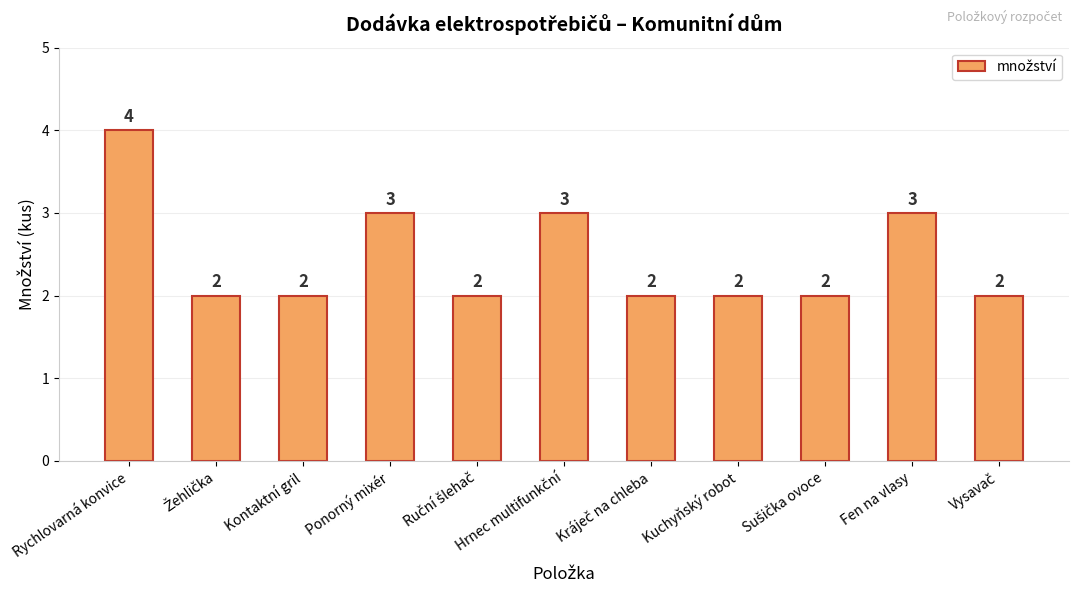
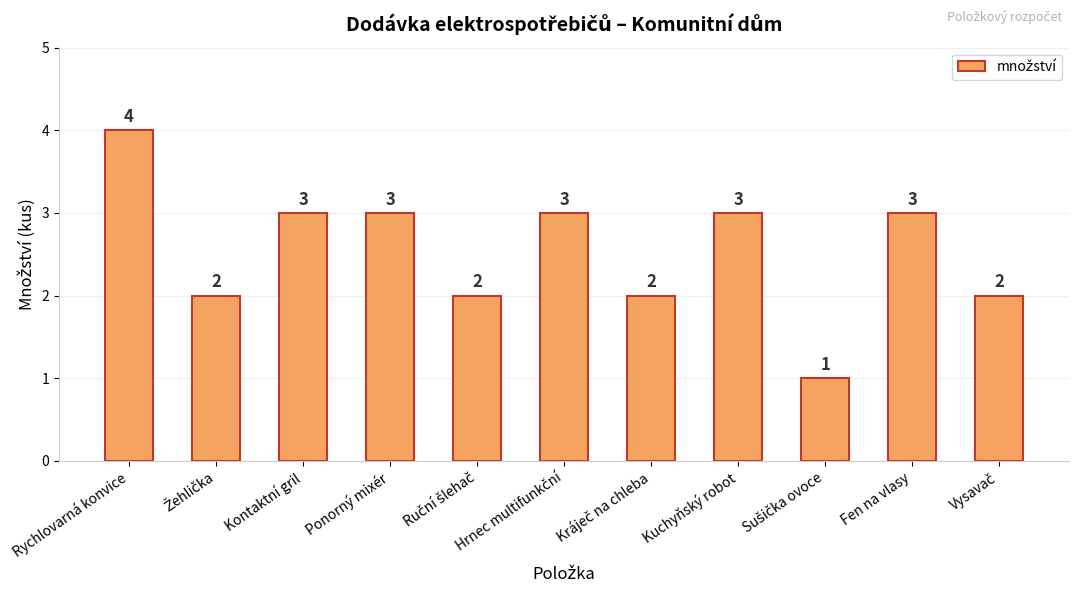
  {
    "Rychlovarná konvice": 4,
    "Žehlička": 2,
-   "Kontaktní gril": 2,
+   "Kontaktní gril": 3,
    "Ponorný mixér": 3,
    "Ruční šlehač": 2,
    "Hrnec multifunkční": 3,
    "Kráječ na chleba": 2,
-   "Kuchyňský robot": 2,
-   "Sušička ovoce": 2,
+   "Kuchyňský robot": 3,
+   "Sušička ovoce": 1,
    "Fen na vlasy": 3,
    "Vysavač": 2
  }
